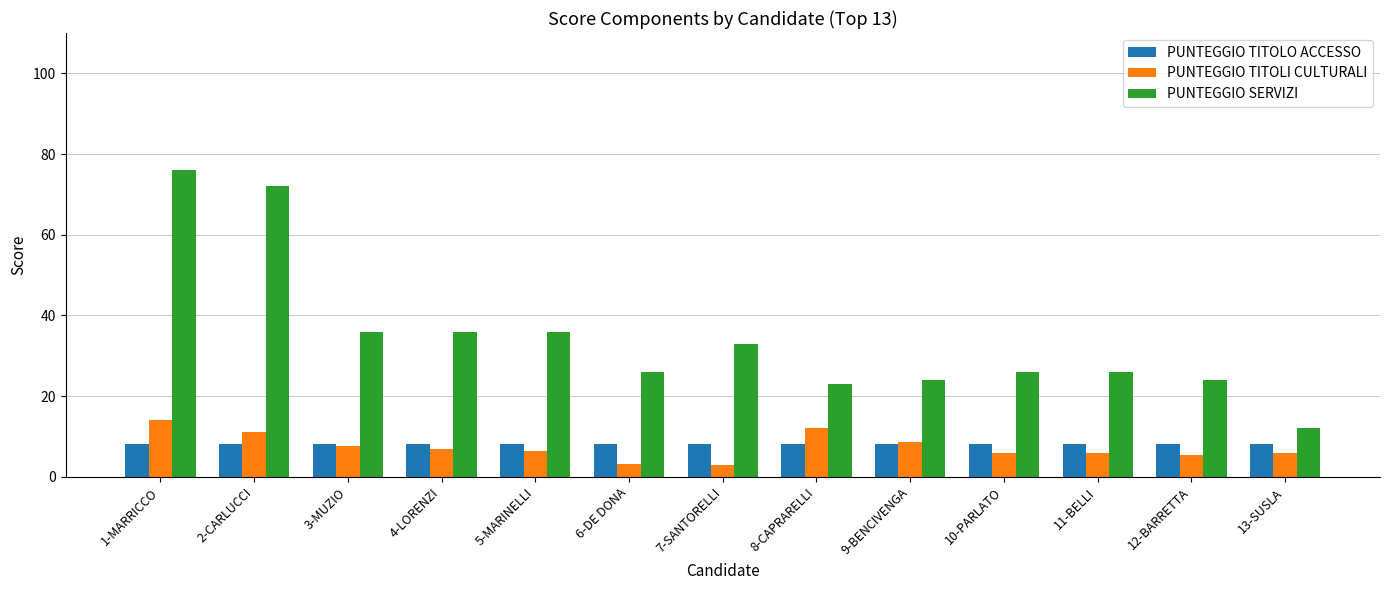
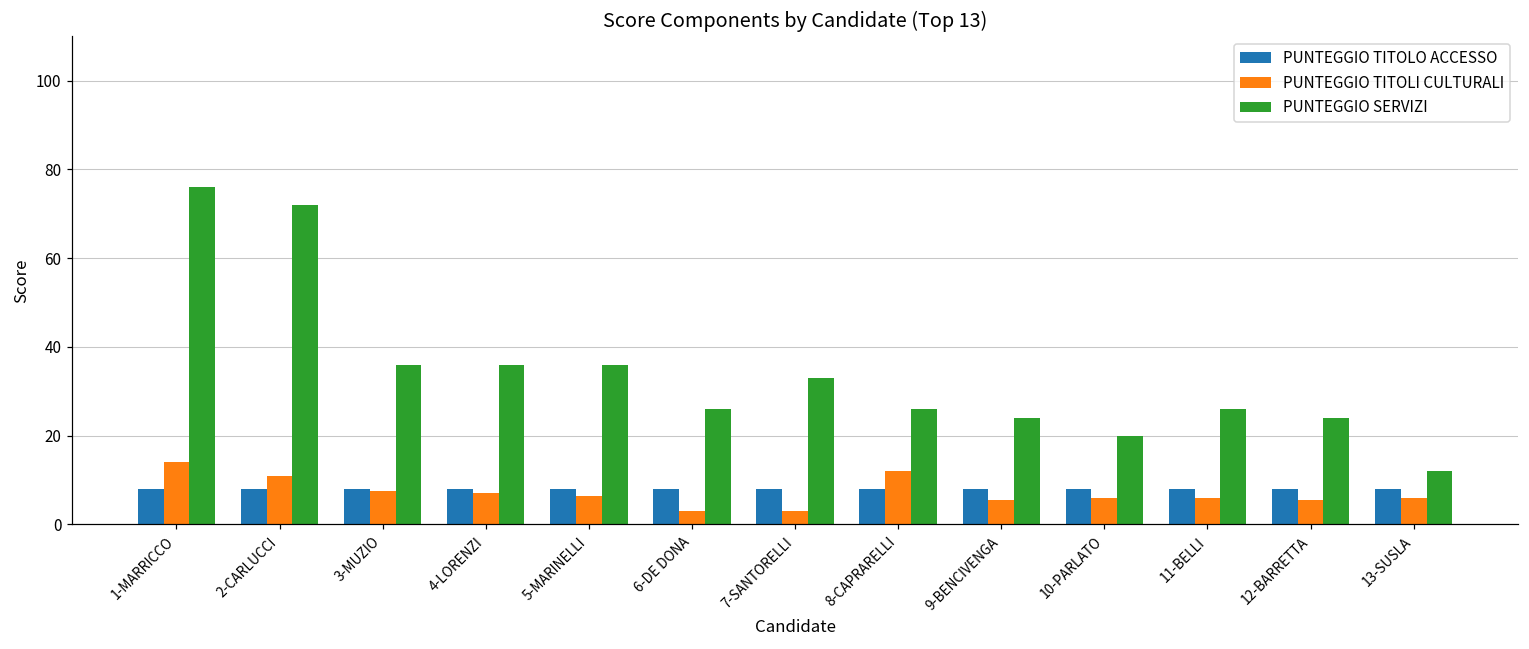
  {
    "PUNTEGGIO TITOLO ACCESSO": {
      "1-MARRICCO": 8,
      "2-CARLUCCI": 8,
      "3-MUZIO": 8,
      "4-LORENZI": 8,
      "5-MARINELLI": 8,
      "6-DE DONA": 8,
      "7-SANTORELLI": 8,
      "8-CAPRARELLI": 8,
      "9-BENCIVENGA": 8,
      "10-PARLATO": 8,
      "11-BELLI": 8,
      "12-BARRETTA": 8,
      "13-SUSLA": 8
    },
    "PUNTEGGIO TITOLI CULTURALI": {
      "1-MARRICCO": 14,
      "2-CARLUCCI": 11,
      "3-MUZIO": 8,
      "4-LORENZI": 7,
      "5-MARINELLI": 7,
      "6-DE DONA": 3,
      "7-SANTORELLI": 3,
      "8-CAPRARELLI": 12,
-     "9-BENCIVENGA": 9,
+     "9-BENCIVENGA": 6,
      "10-PARLATO": 6,
      "11-BELLI": 6,
      "12-BARRETTA": 6,
      "13-SUSLA": 6
    },
    "PUNTEGGIO SERVIZI": {
      "1-MARRICCO": 76,
      "2-CARLUCCI": 72,
      "3-MUZIO": 36,
      "4-LORENZI": 36,
      "5-MARINELLI": 36,
      "6-DE DONA": 26,
      "7-SANTORELLI": 33,
-     "8-CAPRARELLI": 23,
+     "8-CAPRARELLI": 26,
      "9-BENCIVENGA": 24,
-     "10-PARLATO": 26,
+     "10-PARLATO": 20,
      "11-BELLI": 26,
      "12-BARRETTA": 24,
      "13-SUSLA": 12
    }
  }
